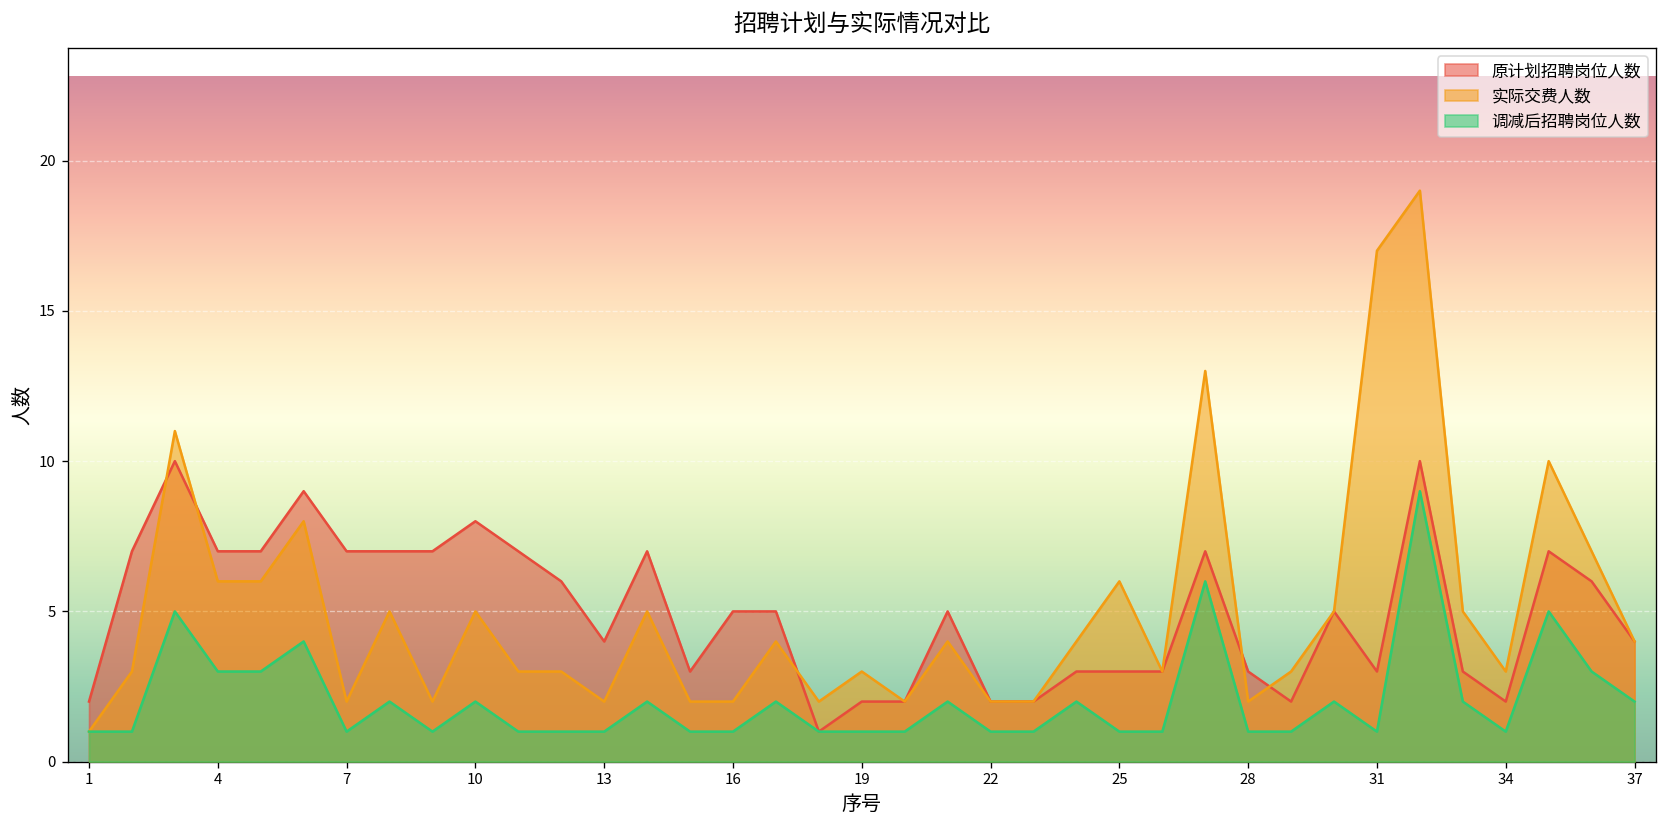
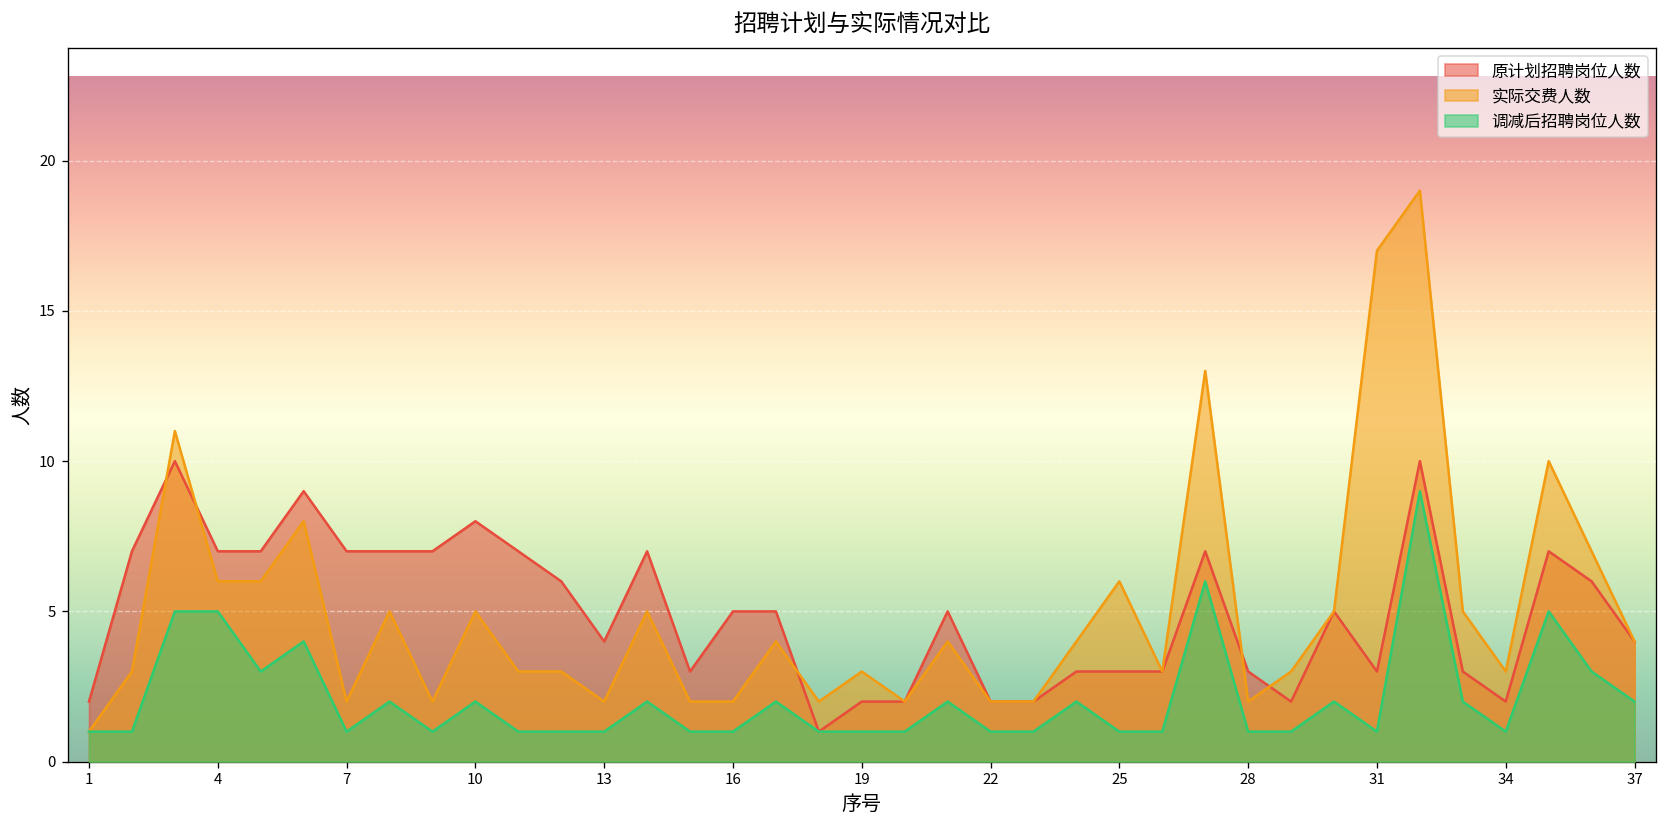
  {
    "原计划招聘岗位人数": {
      "1": 2,
      "4": 7,
      "7": 7,
      "10": 8,
      "13": 4,
      "16": 5,
      "19": 2,
      "25": 3,
      "28": 3,
      "31": 3,
      "34": 2
    },
    "实际交费人数": {
      "4": 6,
      "7": 2,
      "10": 5,
      "13": 2,
      "16": 2,
      "19": 3,
      "25": 6,
      "28": 2,
      "31": 17,
      "34": 3
    },
    "调减后招聘岗位人数": {
-     "4": 3,
+     "4": 5,
      "7": 1,
      "10": 2,
      "13": 1,
      "16": 1,
      "19": 1,
      "22": 1,
      "25": 1,
      "28": 1,
      "31": 1,
      "34": 1,
      "37": 2
    }
  }
